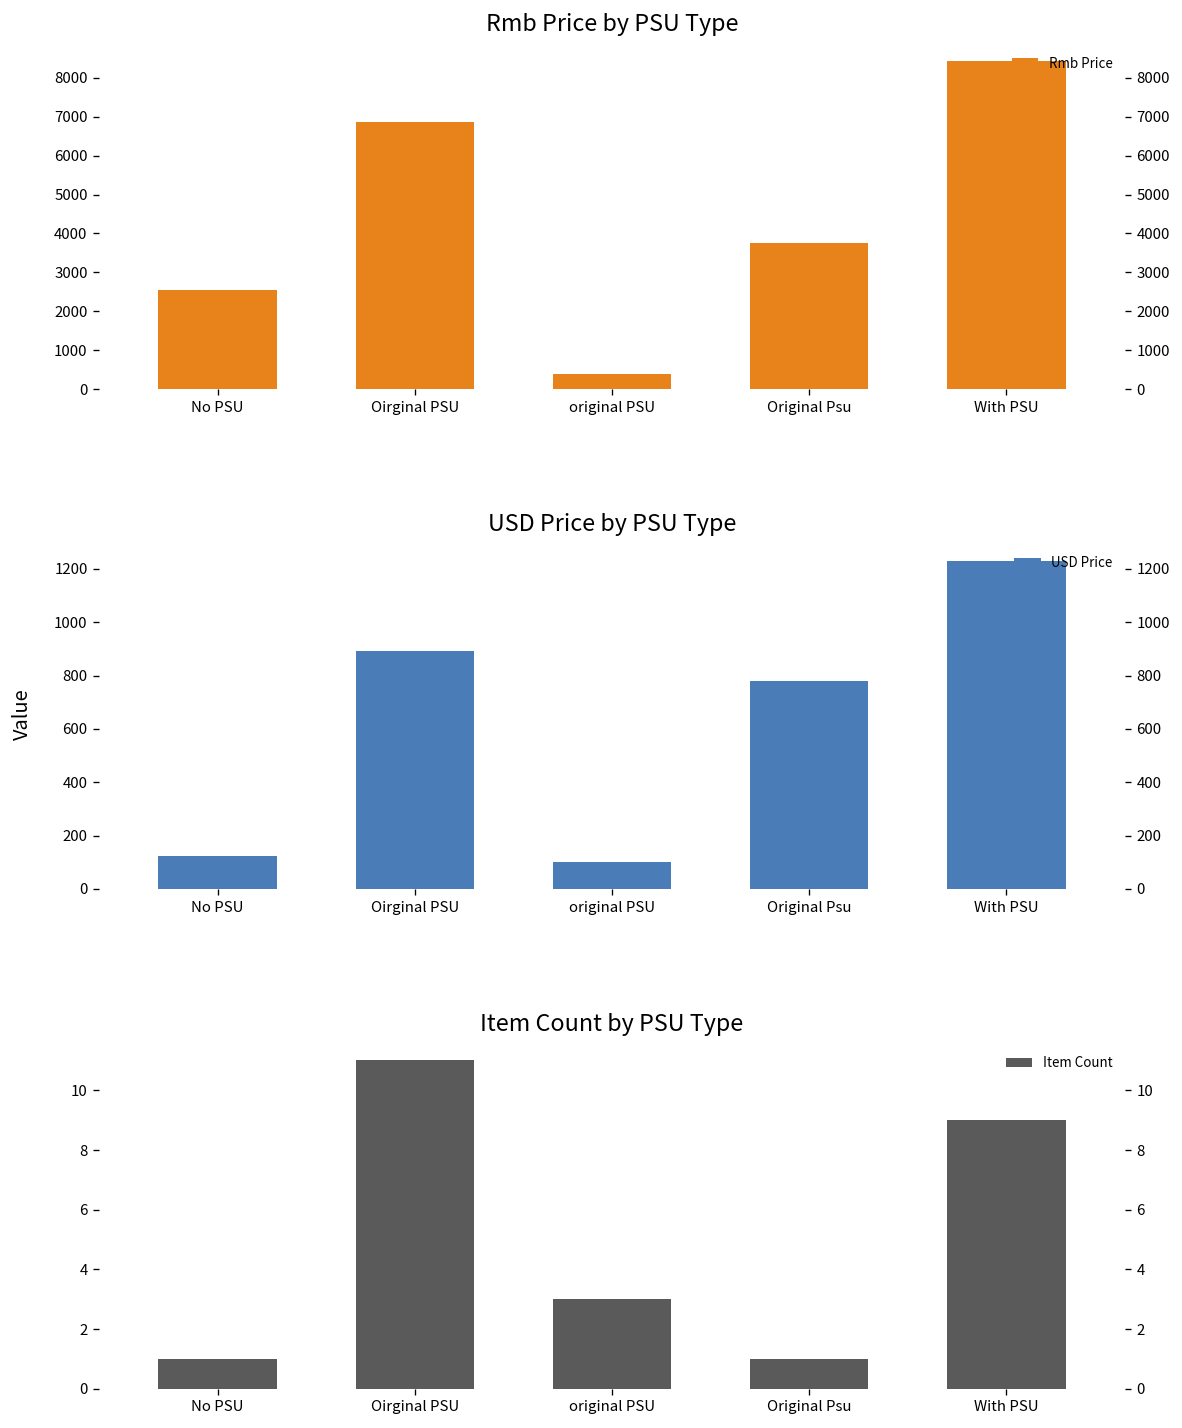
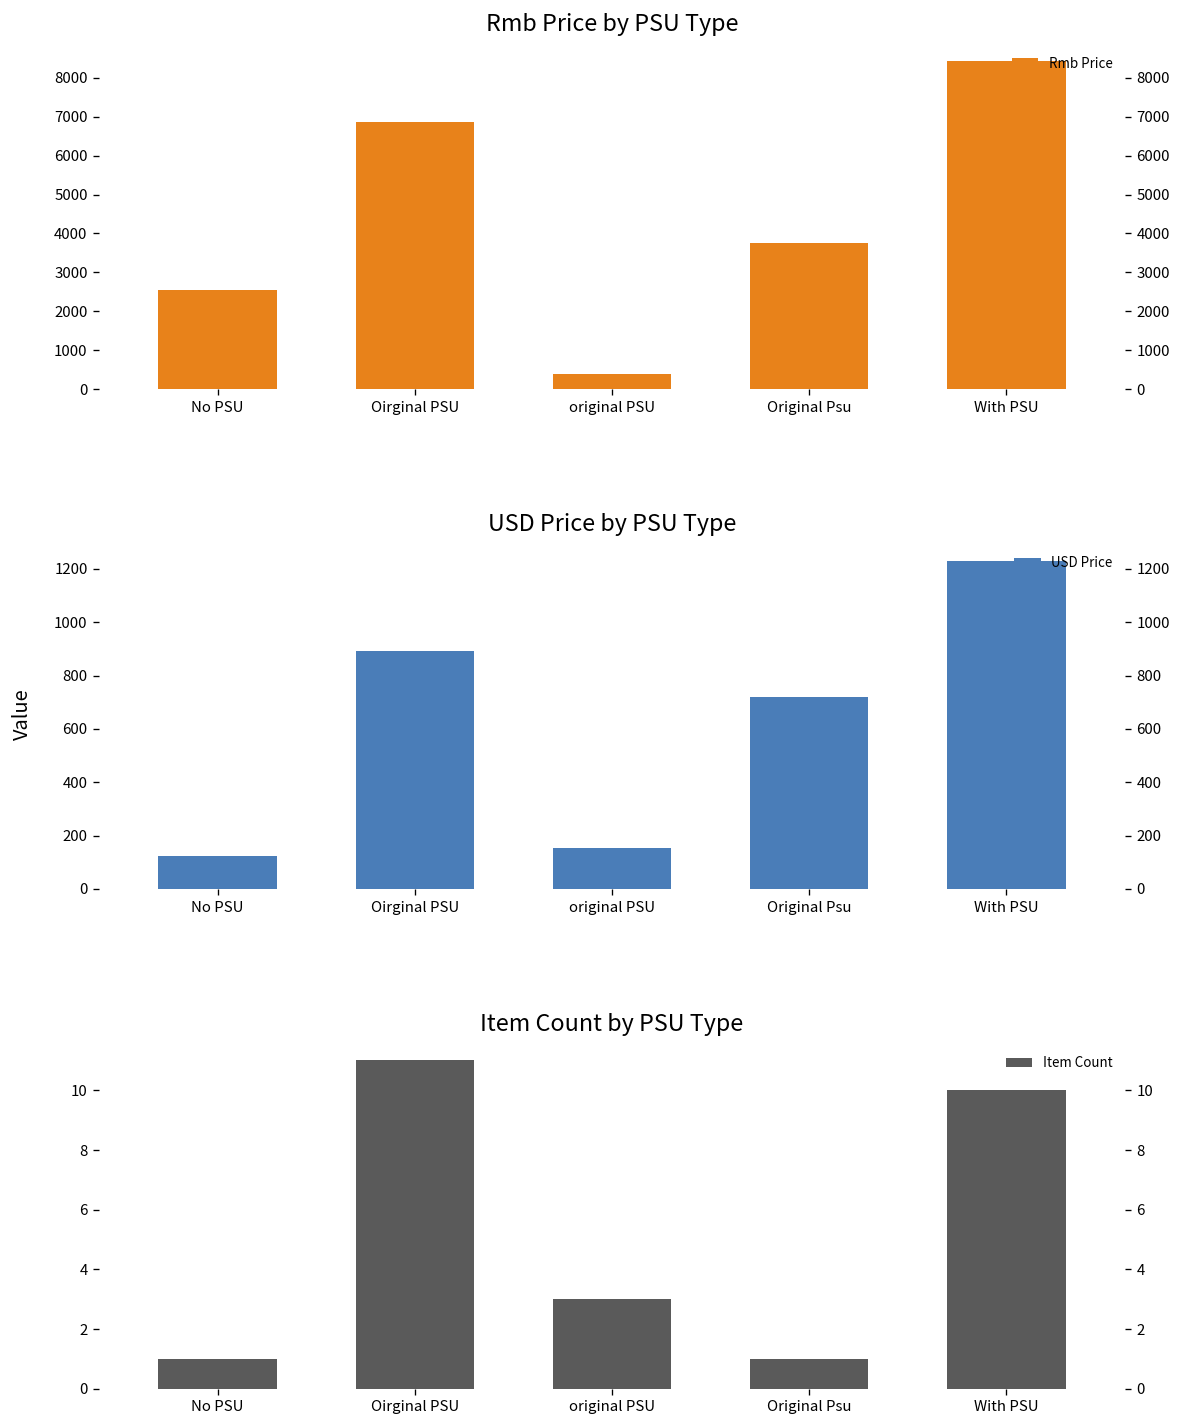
  {
    "Rmb Price by PSU Type": {
      "No PSU": 2500,
      "Oirginal PSU": 6900,
      "original PSU": 400,
      "Original Psu": 3800,
      "With PSU": 8400
    },
    "USD Price by PSU Type": {
      "No PSU": 120,
      "Oirginal PSU": 890,
-     "original PSU": 100,
-     "Original Psu": 780,
+     "original PSU": 150,
+     "Original Psu": 720,
      "With PSU": 1230
    },
    "Item Count by PSU Type": {
      "No PSU": 1,
      "Oirginal PSU": 11,
      "original PSU": 3,
      "Original Psu": 1,
-     "With PSU": 9
+     "With PSU": 10
    }
  }
